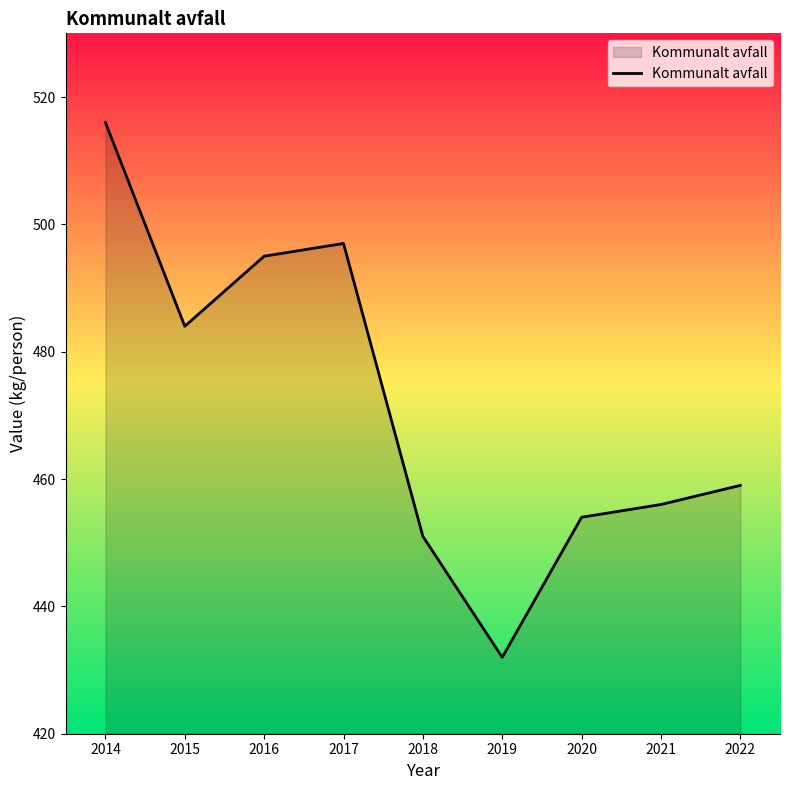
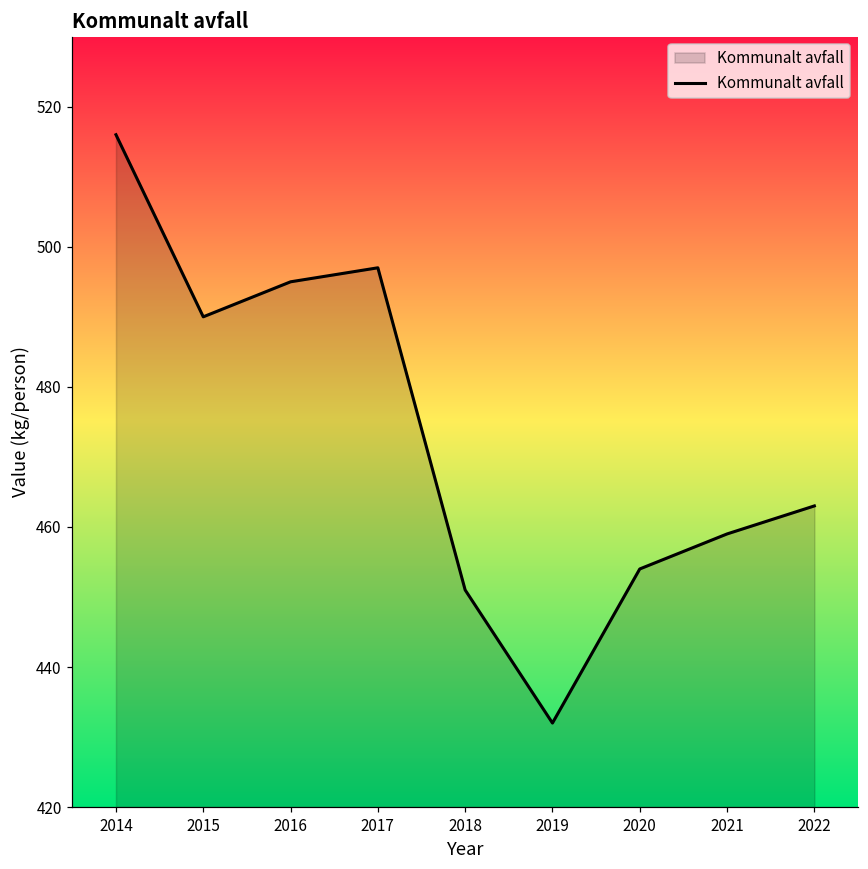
  {
    "2014": 516,
-   "2015": 484,
+   "2015": 490,
    "2016": 495,
    "2017": 497,
    "2018": 451,
    "2019": 432,
    "2020": 454,
-   "2021": 456,
-   "2022": 459
+   "2021": 459,
+   "2022": 463
  }
